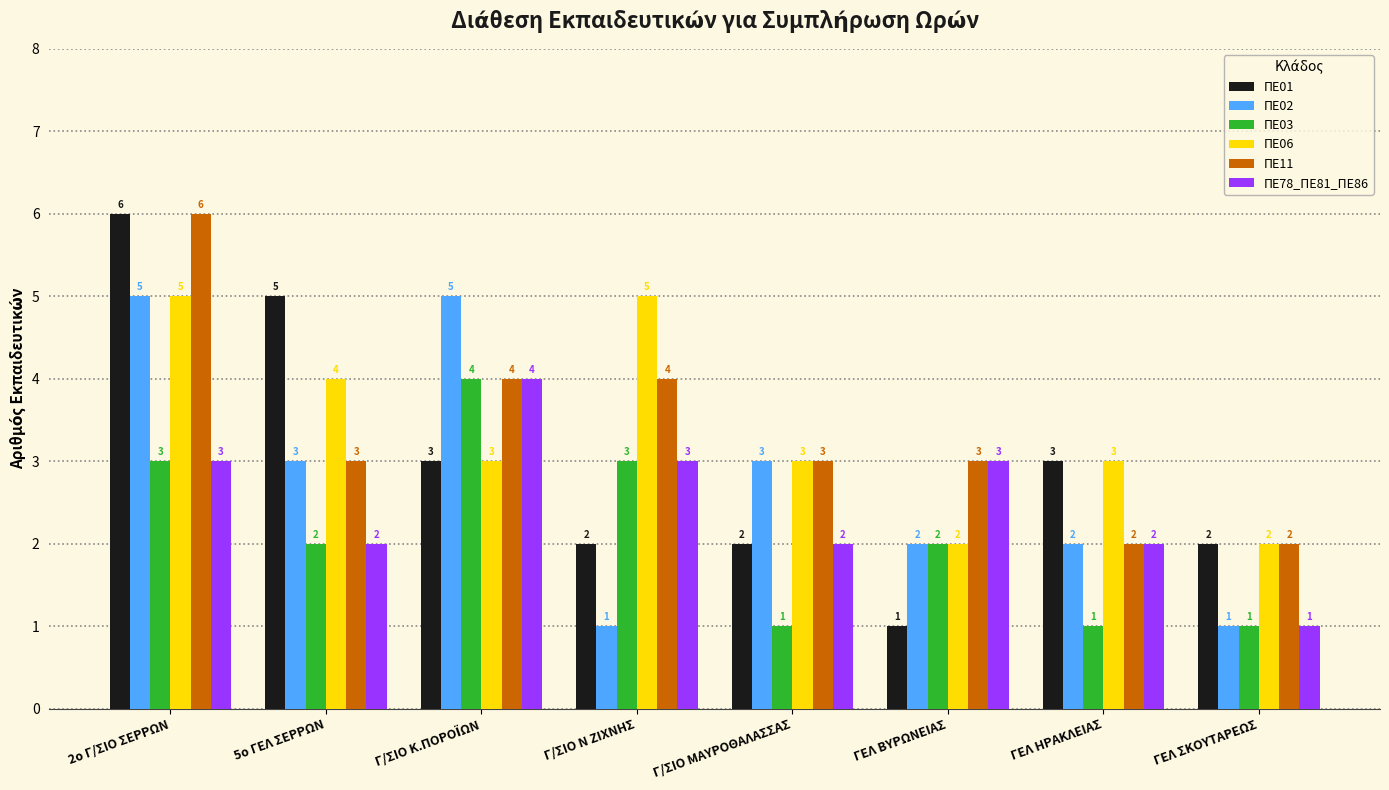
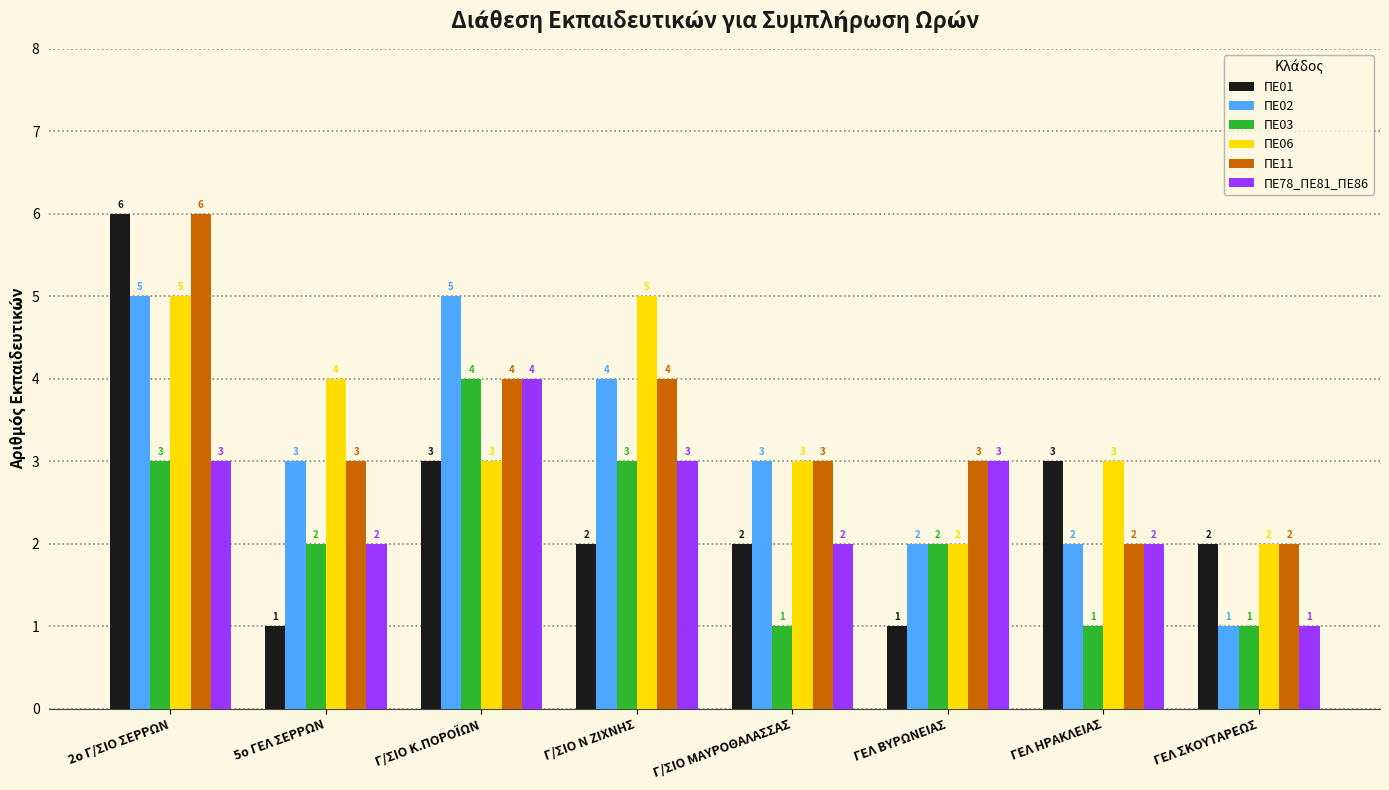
  {
    "ΠΕ01": {
      "2ο Γ/ΣΙΟ ΣΕΡΡΩΝ": 6,
-     "5ο ΓΕΛ ΣΕΡΡΩΝ": 5,
+     "5ο ΓΕΛ ΣΕΡΡΩΝ": 1,
      "Γ/ΣΙΟ Κ.ΠΟΡΟΪΩΝ": 3,
      "Γ/ΣΙΟ Ν ΖΙΧΝΗΣ": 2,
      "Γ/ΣΙΟ ΜΑΥΡΟΘΑΛΑΣΣΑΣ": 2,
      "ΓΕΛ ΒΥΡΩΝΕΙΑΣ": 1,
      "ΓΕΛ ΗΡΑΚΛΕΙΑΣ": 3,
      "ΓΕΛ ΣΚΟΥΤΑΡΕΩΣ": 2
    },
    "ΠΕ02": {
      "2ο Γ/ΣΙΟ ΣΕΡΡΩΝ": 5,
      "5ο ΓΕΛ ΣΕΡΡΩΝ": 3,
      "Γ/ΣΙΟ Κ.ΠΟΡΟΪΩΝ": 5,
-     "Γ/ΣΙΟ Ν ΖΙΧΝΗΣ": 1,
+     "Γ/ΣΙΟ Ν ΖΙΧΝΗΣ": 4,
      "Γ/ΣΙΟ ΜΑΥΡΟΘΑΛΑΣΣΑΣ": 3,
      "ΓΕΛ ΒΥΡΩΝΕΙΑΣ": 2,
      "ΓΕΛ ΗΡΑΚΛΕΙΑΣ": 2,
      "ΓΕΛ ΣΚΟΥΤΑΡΕΩΣ": 1
    },
    "ΠΕ03": {
      "2ο Γ/ΣΙΟ ΣΕΡΡΩΝ": 3,
      "5ο ΓΕΛ ΣΕΡΡΩΝ": 2,
      "Γ/ΣΙΟ Κ.ΠΟΡΟΪΩΝ": 4,
      "Γ/ΣΙΟ Ν ΖΙΧΝΗΣ": 3,
      "Γ/ΣΙΟ ΜΑΥΡΟΘΑΛΑΣΣΑΣ": 1,
      "ΓΕΛ ΒΥΡΩΝΕΙΑΣ": 2,
      "ΓΕΛ ΗΡΑΚΛΕΙΑΣ": 1,
      "ΓΕΛ ΣΚΟΥΤΑΡΕΩΣ": 1
    },
    "ΠΕ06": {
      "2ο Γ/ΣΙΟ ΣΕΡΡΩΝ": 5,
      "5ο ΓΕΛ ΣΕΡΡΩΝ": 4,
      "Γ/ΣΙΟ Κ.ΠΟΡΟΪΩΝ": 3,
      "Γ/ΣΙΟ Ν ΖΙΧΝΗΣ": 5,
      "Γ/ΣΙΟ ΜΑΥΡΟΘΑΛΑΣΣΑΣ": 3,
      "ΓΕΛ ΒΥΡΩΝΕΙΑΣ": 2,
      "ΓΕΛ ΗΡΑΚΛΕΙΑΣ": 3,
      "ΓΕΛ ΣΚΟΥΤΑΡΕΩΣ": 2
    },
    "ΠΕ11": {
      "2ο Γ/ΣΙΟ ΣΕΡΡΩΝ": 6,
      "5ο ΓΕΛ ΣΕΡΡΩΝ": 3,
      "Γ/ΣΙΟ Κ.ΠΟΡΟΪΩΝ": 4,
      "Γ/ΣΙΟ Ν ΖΙΧΝΗΣ": 4,
      "Γ/ΣΙΟ ΜΑΥΡΟΘΑΛΑΣΣΑΣ": 3,
      "ΓΕΛ ΒΥΡΩΝΕΙΑΣ": 3,
      "ΓΕΛ ΗΡΑΚΛΕΙΑΣ": 2,
      "ΓΕΛ ΣΚΟΥΤΑΡΕΩΣ": 2
    },
    "ΠΕ78_ΠΕ81_ΠΕ86": {
      "2ο Γ/ΣΙΟ ΣΕΡΡΩΝ": 3,
      "5ο ΓΕΛ ΣΕΡΡΩΝ": 2,
      "Γ/ΣΙΟ Κ.ΠΟΡΟΪΩΝ": 4,
      "Γ/ΣΙΟ Ν ΖΙΧΝΗΣ": 3,
      "Γ/ΣΙΟ ΜΑΥΡΟΘΑΛΑΣΣΑΣ": 2,
      "ΓΕΛ ΒΥΡΩΝΕΙΑΣ": 3,
      "ΓΕΛ ΗΡΑΚΛΕΙΑΣ": 2,
      "ΓΕΛ ΣΚΟΥΤΑΡΕΩΣ": 1
    }
  }
